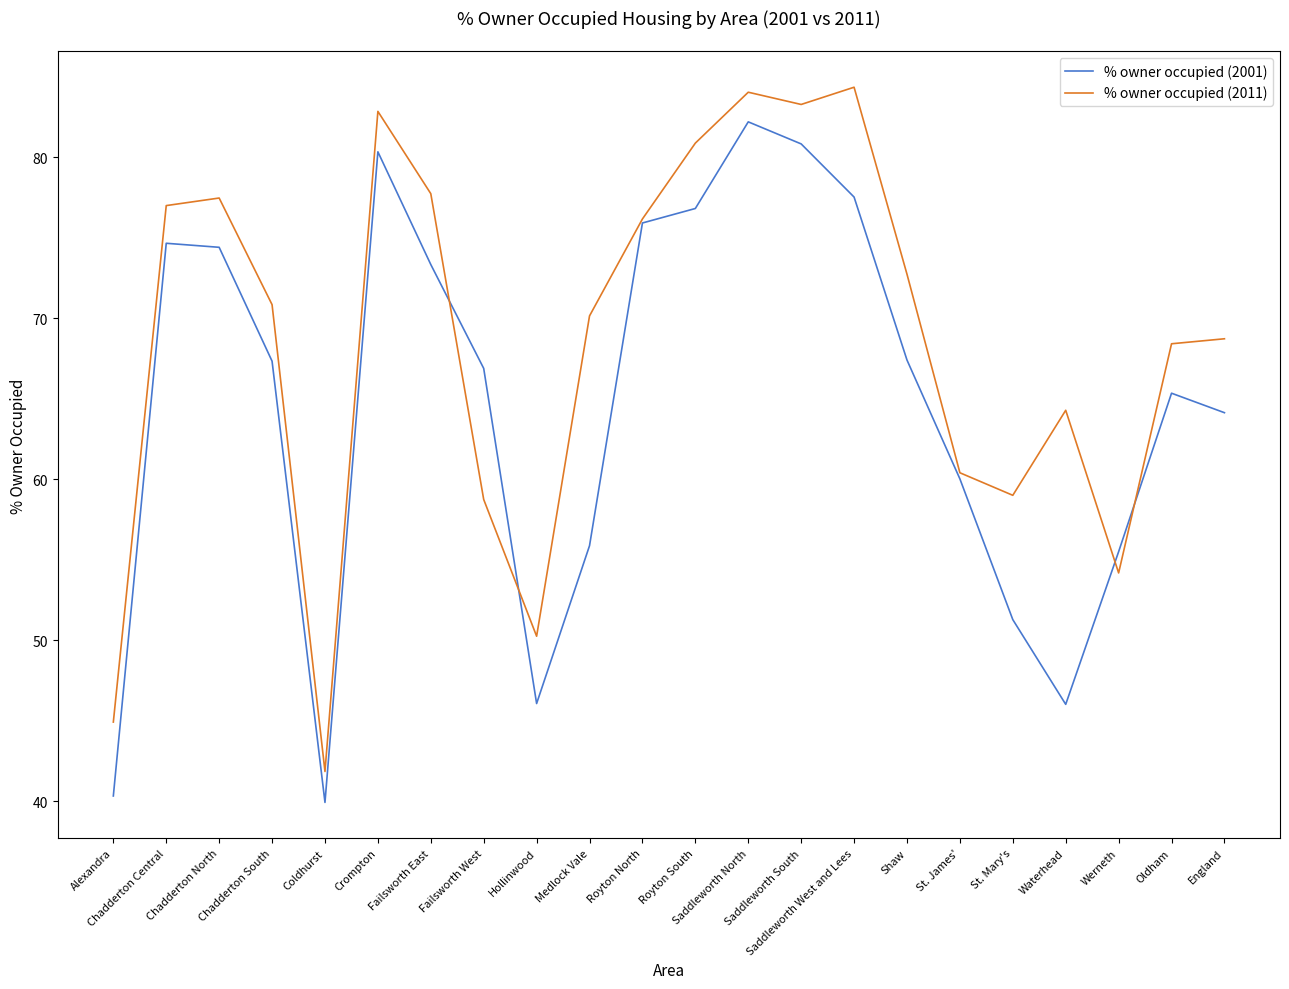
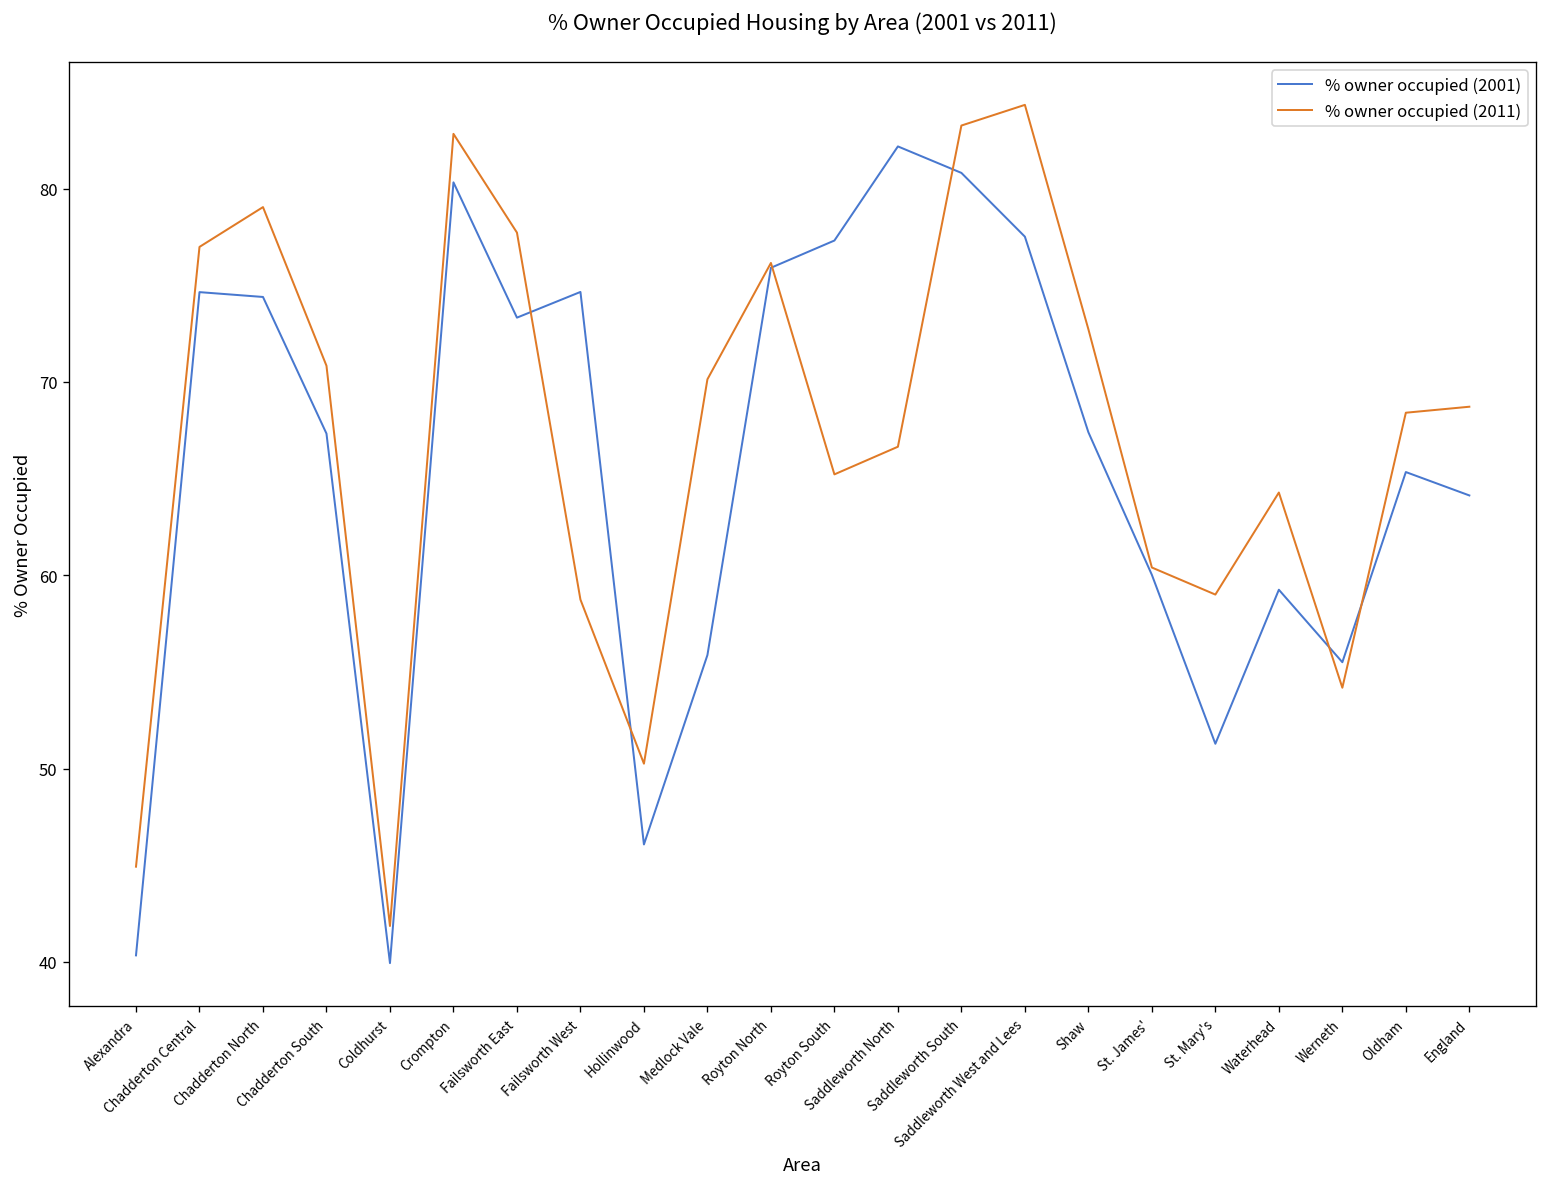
  {
    "% owner occupied (2001)": {
      "Alexandra": 40.3,
      "Chadderton Central": 74.7,
      "Chadderton North": 74.4,
      "Chadderton South": 67.3,
      "Coldhurst": 39.9,
      "Crompton": 80.3,
      "Failsworth East": 73.3,
-     "Failsworth West": 66.9,
+     "Failsworth West": 74.7,
      "Hollinwood": 46.1,
      "Medlock Vale": 55.9,
      "Royton North": 75.9,
-     "Royton South": 76.8,
+     "Royton South": 77.3,
      "Saddleworth North": 82.2,
      "Saddleworth South": 80.8,
      "Saddleworth West and Lees": 77.5,
      "Shaw": 67.4,
      "St. James'": 60.0,
      "St. Mary's": 51.3,
-     "Waterhead": 46.0,
+     "Waterhead": 59.3,
      "Werneth": 55.5,
      "Oldham": 65.3,
      "England": 64.1
    },
    "% owner occupied (2011)": {
      "Alexandra": 44.9,
      "Chadderton Central": 77.0,
-     "Chadderton North": 77.5,
+     "Chadderton North": 79.1,
      "Chadderton South": 70.8,
      "Coldhurst": 41.9,
      "Crompton": 82.8,
      "Failsworth East": 77.7,
      "Failsworth West": 58.7,
      "Hollinwood": 50.3,
      "Medlock Vale": 70.1,
      "Royton North": 76.2,
-     "Royton South": 80.9,
-     "Saddleworth North": 84.0,
+     "Royton South": 65.2,
+     "Saddleworth North": 66.7,
      "Saddleworth South": 83.3,
      "Saddleworth West and Lees": 84.3,
      "Shaw": 72.7,
      "St. James'": 60.4,
      "St. Mary's": 59.0,
      "Waterhead": 64.3,
      "Werneth": 54.2,
      "Oldham": 68.4,
      "England": 68.7
    }
  }
